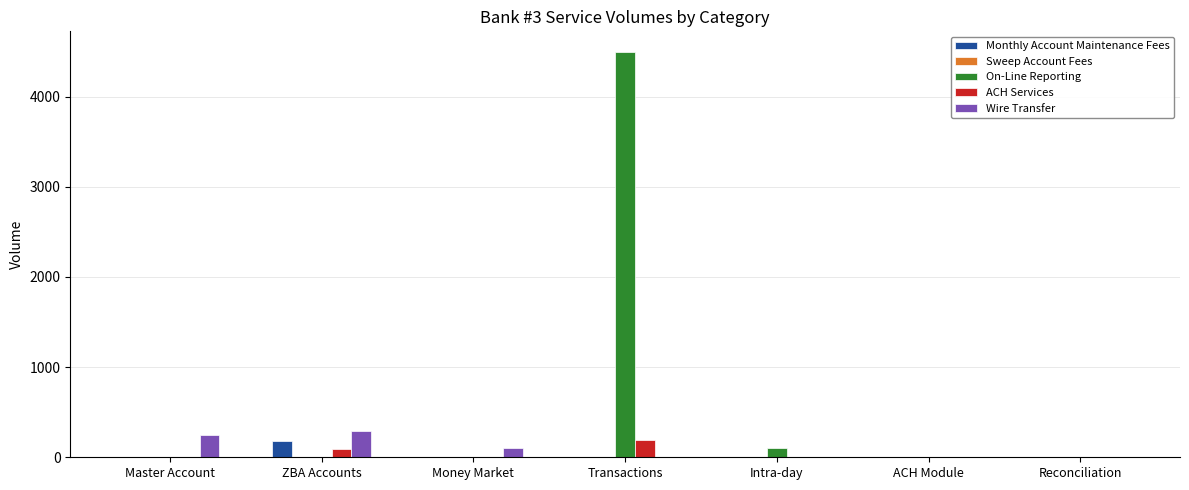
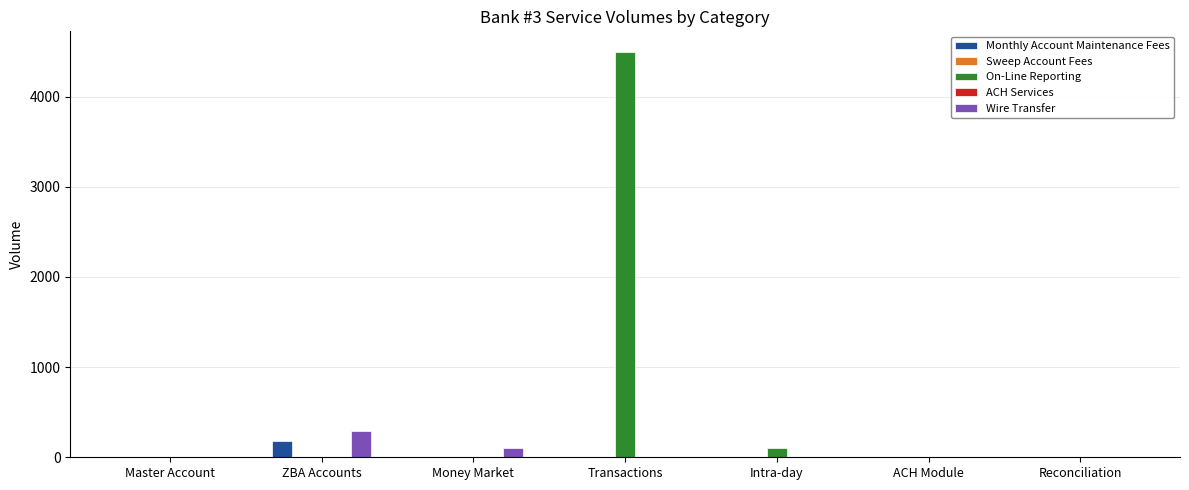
  {
    "Monthly Account Maintenance Fees": {
      "ZBA Accounts": 200,
      "Transactions": 0,
      "Intra-day": 0,
      "ACH Module": 0,
      "Reconciliation": 0
    },
    "Sweep Account Fees": {
      "Transactions": 0,
      "Intra-day": 0,
      "ACH Module": 0,
      "Reconciliation": 0
    },
    "On-Line Reporting": {
      "Transactions": 4500,
      "Intra-day": 100
    },
    "ACH Services": {
-     "ZBA Accounts": 100,
-     "Transactions": 200,
+     "ZBA Accounts": 0,
+     "Transactions": 0,
      "Intra-day": 0,
      "ACH Module": 0,
      "Reconciliation": 0
    },
    "Wire Transfer": {
-     "Master Account": 300,
+     "Master Account": 0,
      "ZBA Accounts": 300,
      "Money Market": 100,
      "Transactions": 0,
      "Intra-day": 0,
      "ACH Module": 0,
      "Reconciliation": 0
    }
  }
